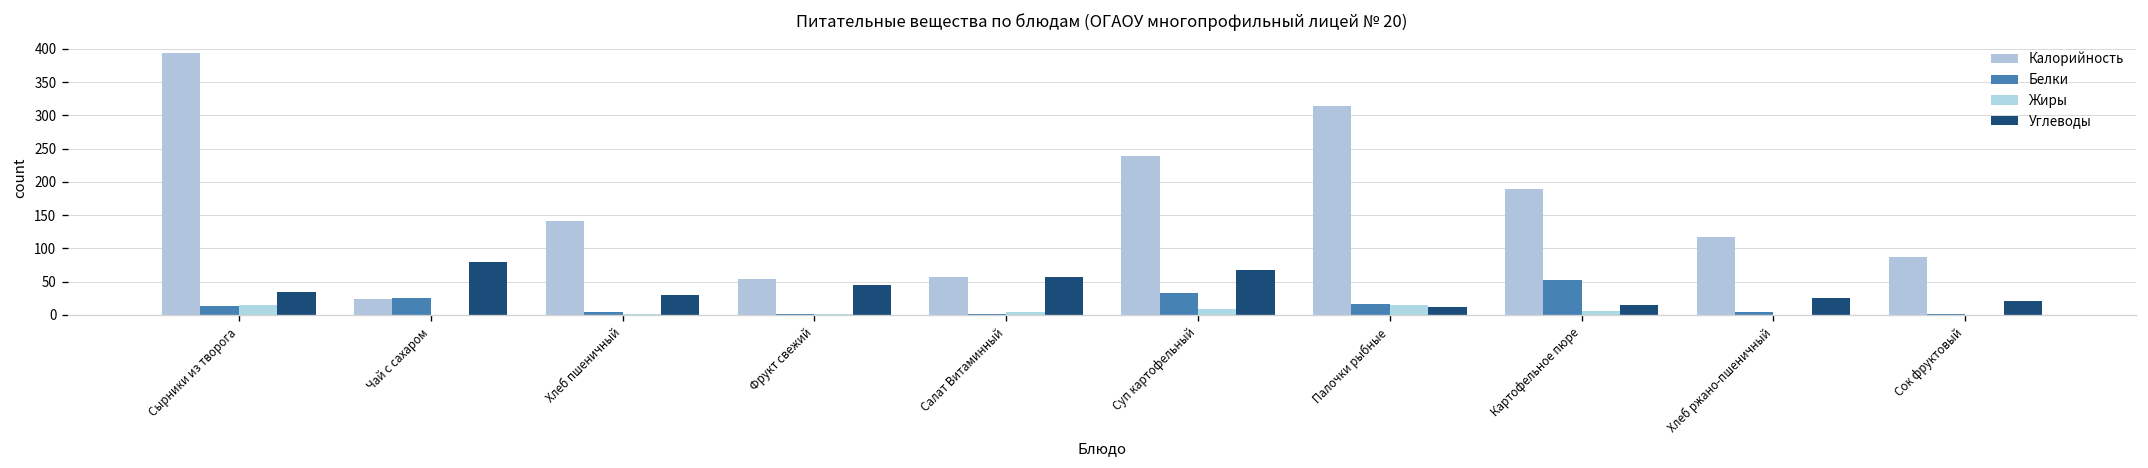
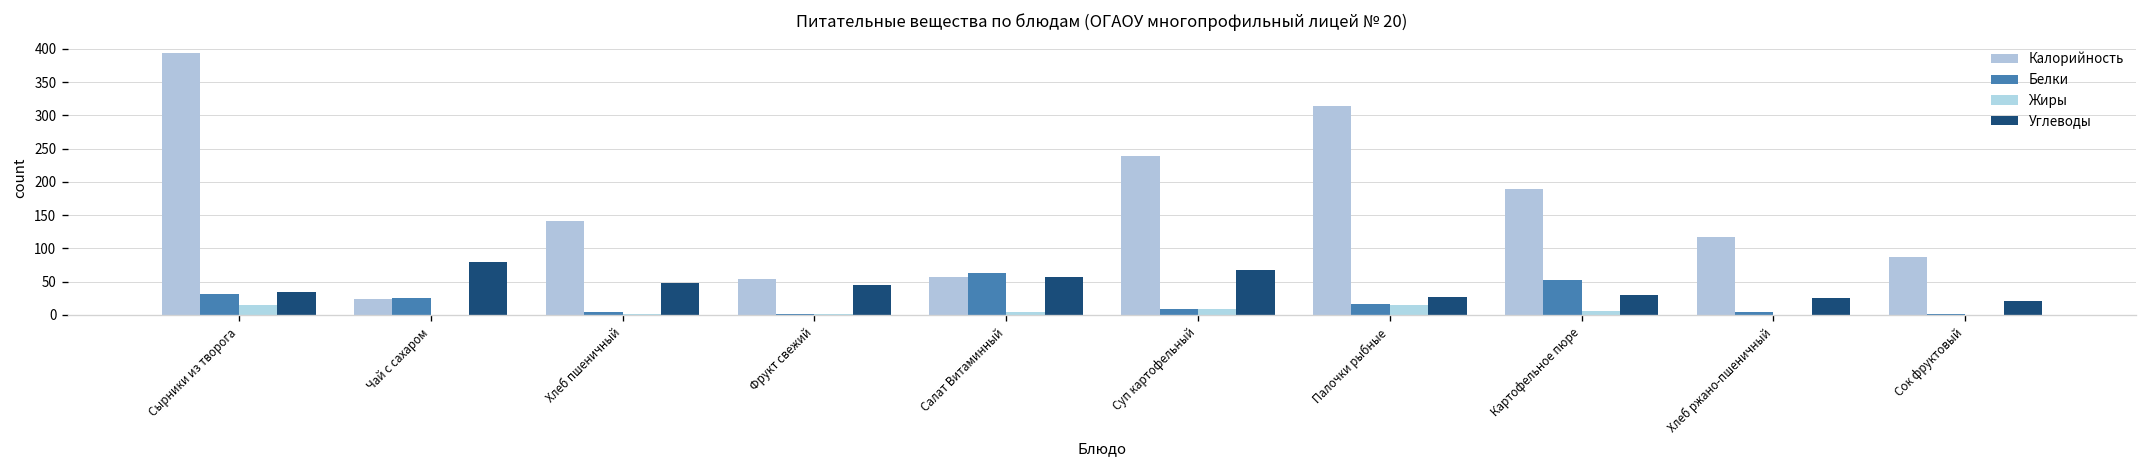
  {
    "Белки": {
-     "Сырники из творога": 10,
+     "Сырники из творога": 30,
      "Чай с сахаром": 30,
      "Хлеб пшеничный": 0,
-     "Салат Витаминный": 0,
-     "Суп картофельный": 30,
+     "Салат Витаминный": 60,
+     "Суп картофельный": 10,
      "Палочки рыбные": 20,
      "Картофельное пюре": 50
    },
    "Углеводы": {
      "Сырники из творога": 30,
      "Чай с сахаром": 80,
-     "Хлеб пшеничный": 30,
+     "Хлеб пшеничный": 50,
      "Фрукт свежий": 50,
      "Салат Витаминный": 60,
      "Суп картофельный": 70,
-     "Палочки рыбные": 10,
-     "Картофельное пюре": 10,
+     "Палочки рыбные": 30,
+     "Картофельное пюре": 30,
      "Хлеб ржано-пшеничный": 20,
      "Сок фруктовый": 20
    }
  }
